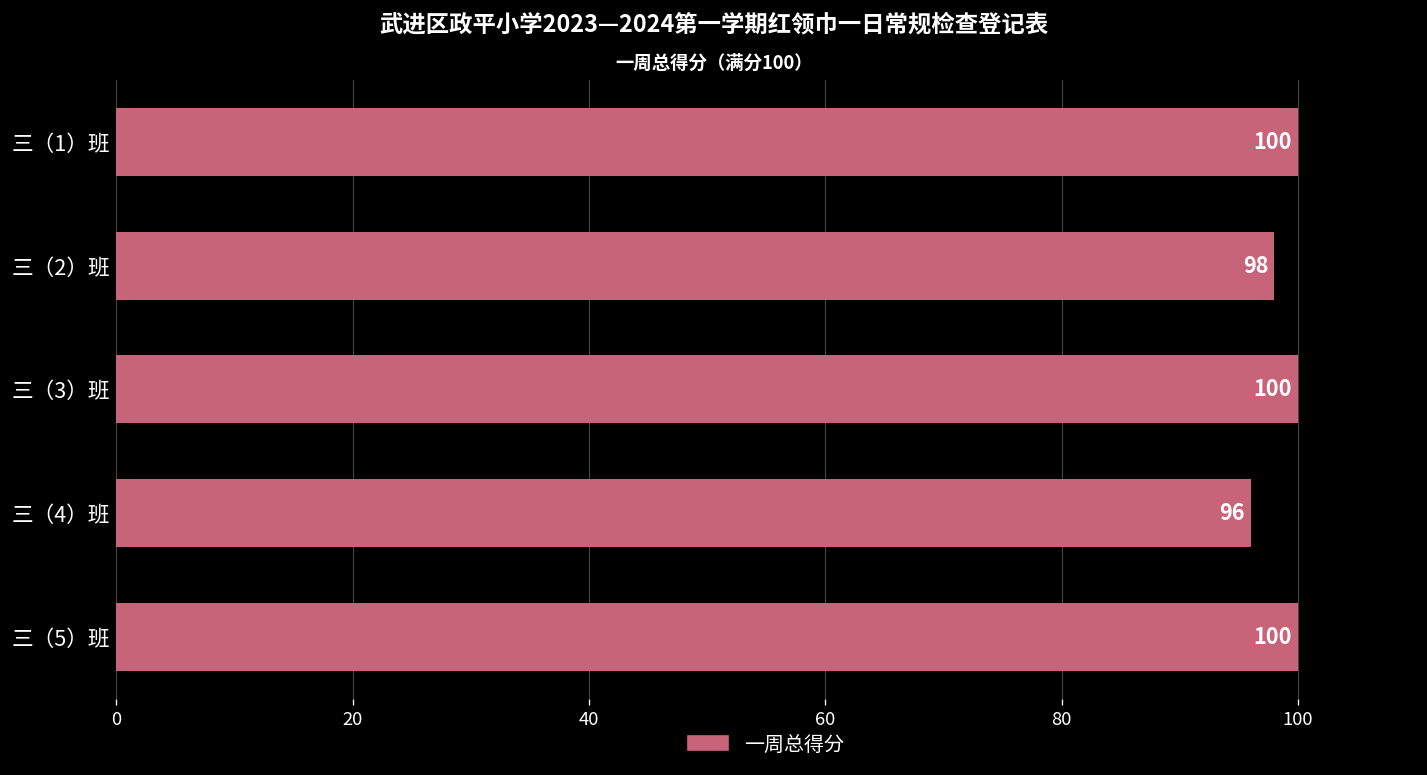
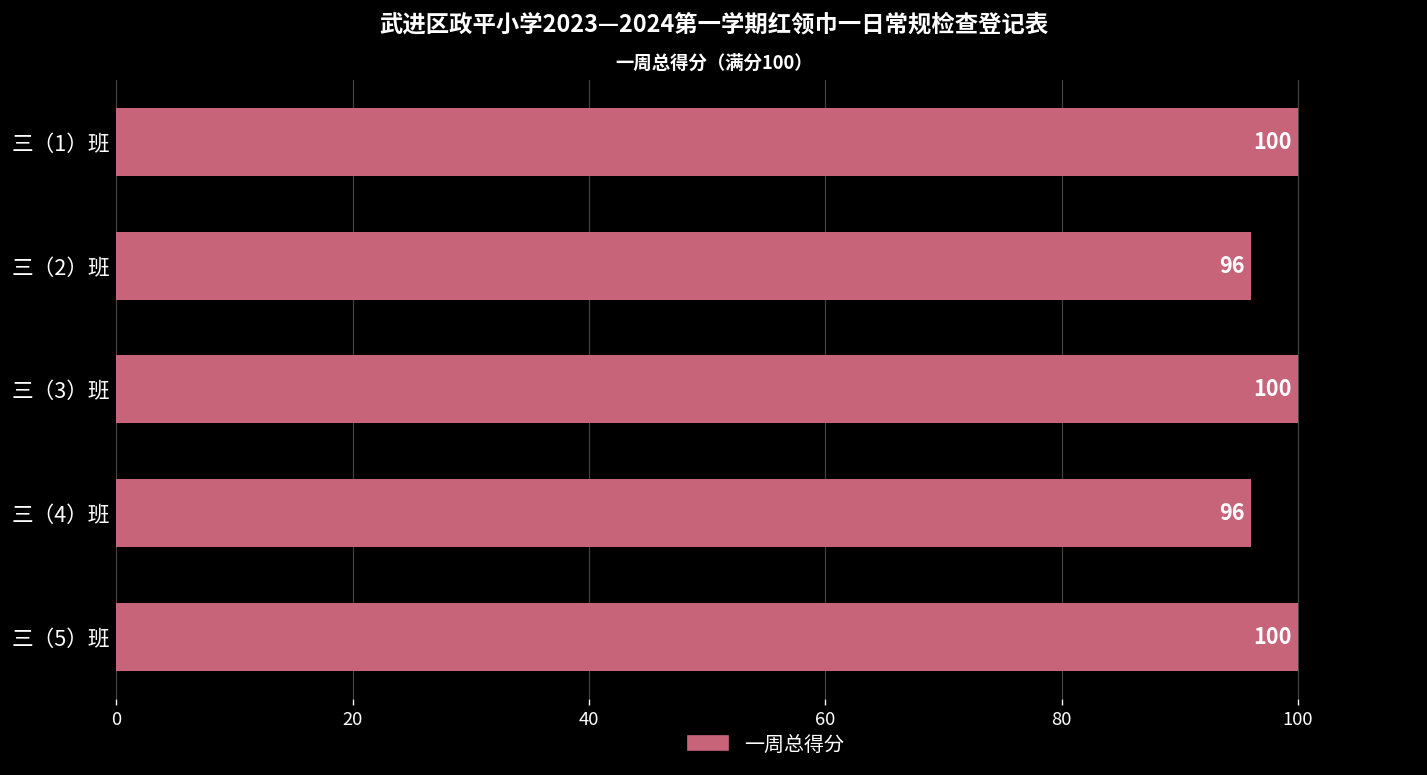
  {
    "三（1）班": 100,
-   "三（2）班": 98,
+   "三（2）班": 96,
    "三（3）班": 100,
    "三（4）班": 96,
    "三（5）班": 100
  }
